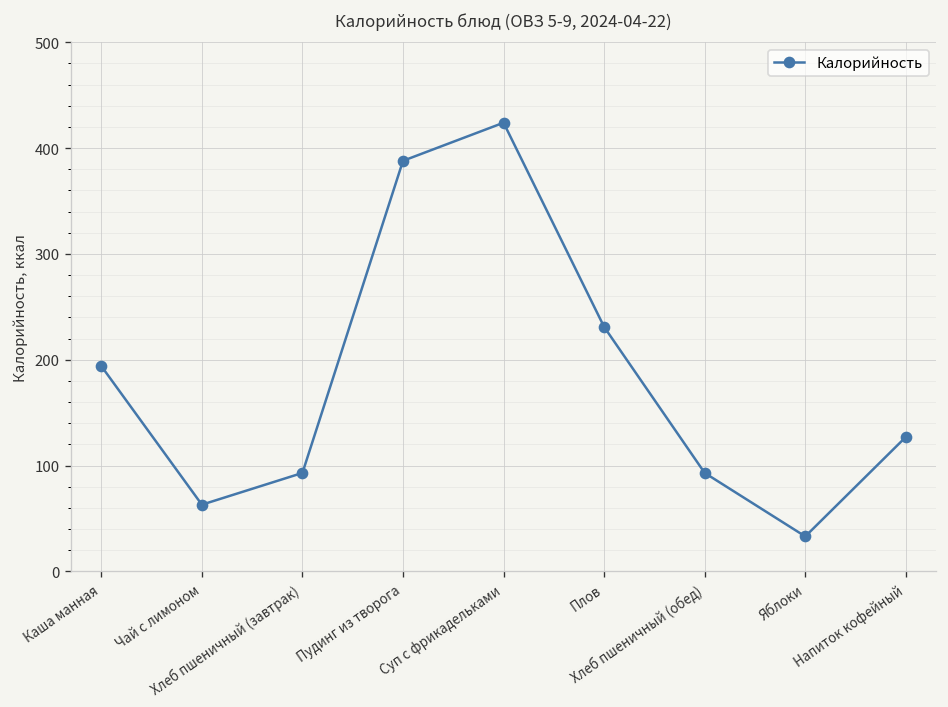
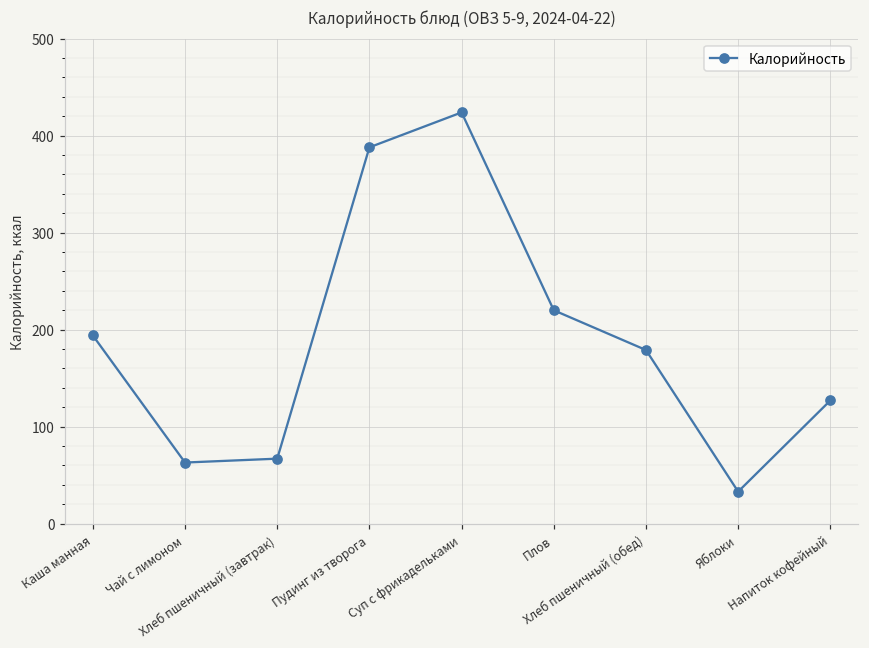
  {
    "Каша манная": 190,
    "Чай с лимоном": 60,
-   "Хлеб пшеничный (завтрак)": 90,
+   "Хлеб пшеничный (завтрак)": 70,
    "Пудинг из творога": 390,
    "Суп с фрикадельками": 420,
-   "Плов": 230,
-   "Хлеб пшеничный (обед)": 90,
+   "Плов": 220,
+   "Хлеб пшеничный (обед)": 180,
    "Яблоки": 30,
    "Напиток кофейный": 130
  }
